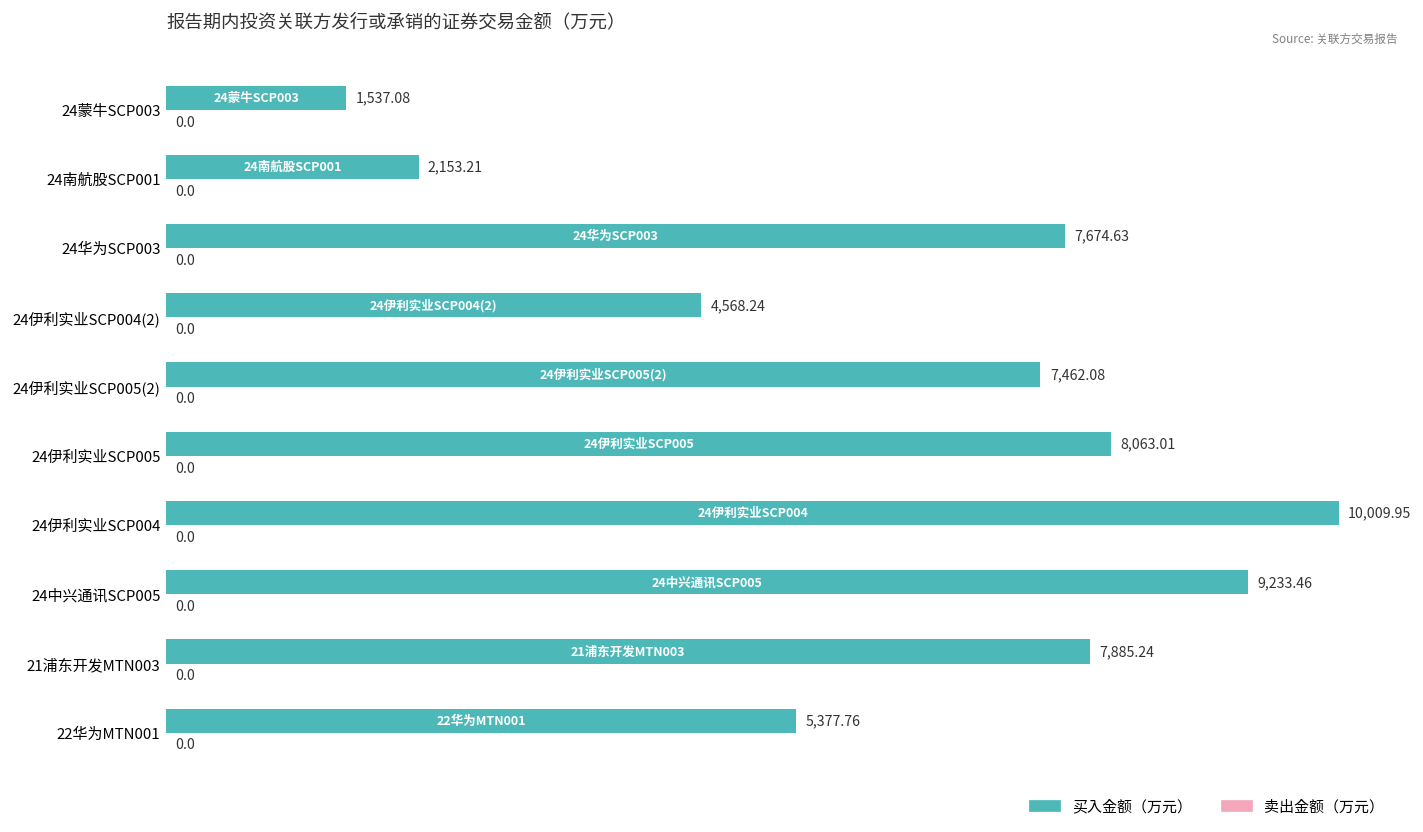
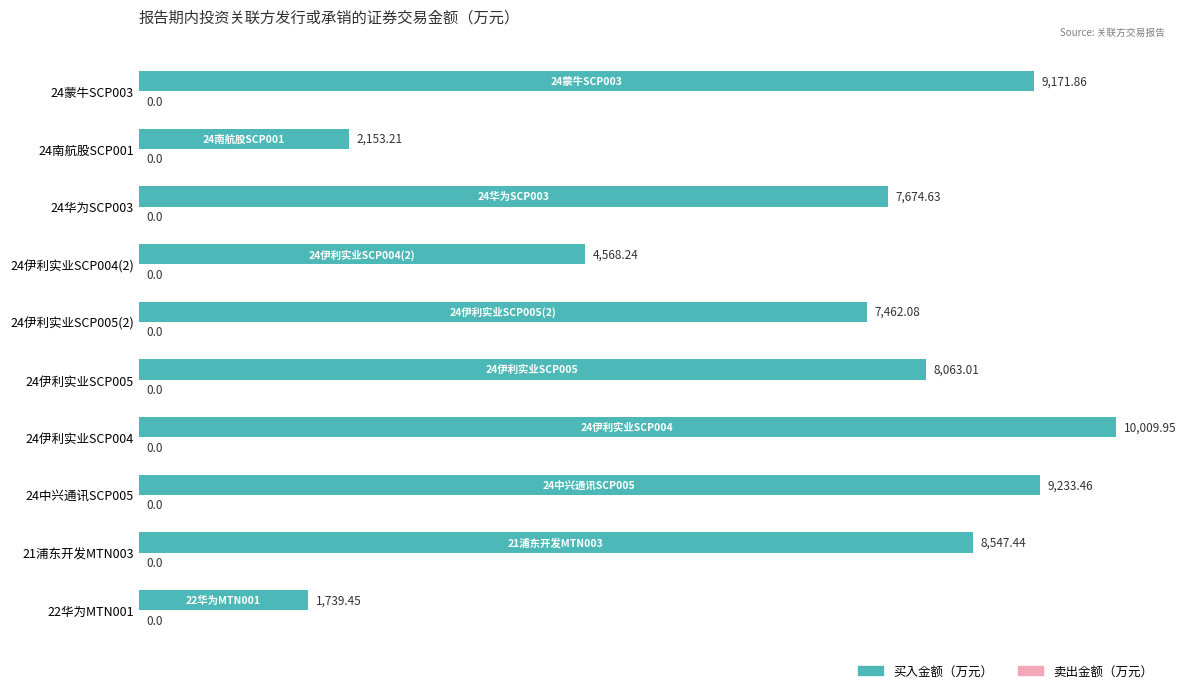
  {
    "买入金额（万元）": {
-     "24蒙牛SCP003": "1,537.08",
+     "24蒙牛SCP003": "9,171.86",
      "24南航股SCP001": "2,153.21",
      "24华为SCP003": "7,674.63",
      "24伊利实业SCP004(2)": "4,568.24",
      "24伊利实业SCP005(2)": "7,462.08",
      "24伊利实业SCP005": "8,063.01",
      "24伊利实业SCP004": "10,009.95",
      "24中兴通讯SCP005": "9,233.46",
-     "21浦东开发MTN003": "7,885.24",
-     "22华为MTN001": "5,377.76"
+     "21浦东开发MTN003": "8,547.44",
+     "22华为MTN001": "1,739.45"
    },
    "卖出金额（万元）": {
      "24蒙牛SCP003": "0.0",
      "24南航股SCP001": "0.0",
      "24华为SCP003": "0.0",
      "24伊利实业SCP004(2)": "0.0",
      "24伊利实业SCP005(2)": "0.0",
      "24伊利实业SCP005": "0.0",
      "24伊利实业SCP004": "0.0",
      "24中兴通讯SCP005": "0.0",
      "21浦东开发MTN003": "0.0",
      "22华为MTN001": "0.0"
    }
  }
